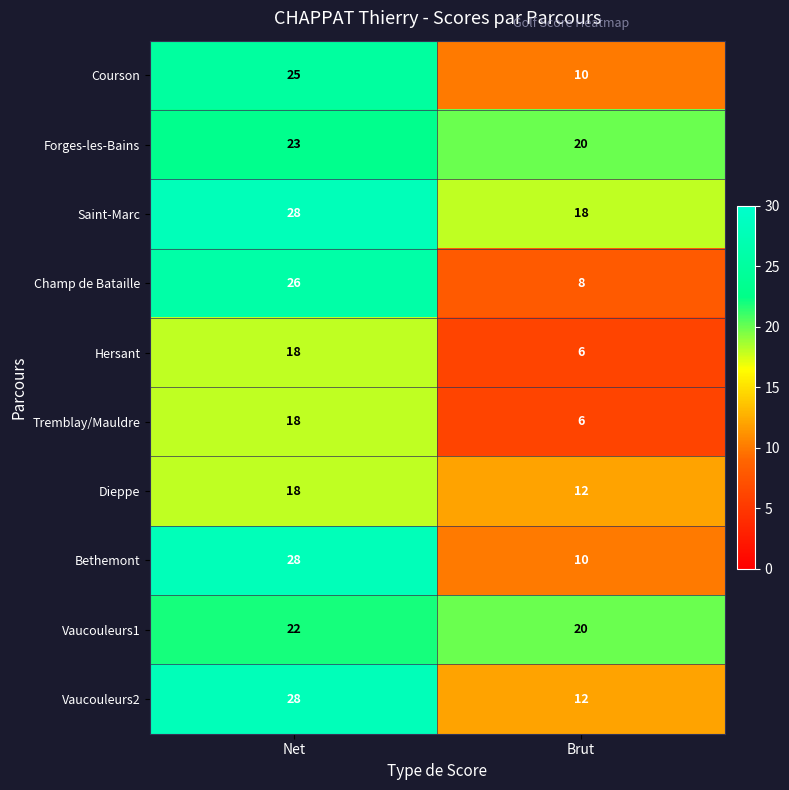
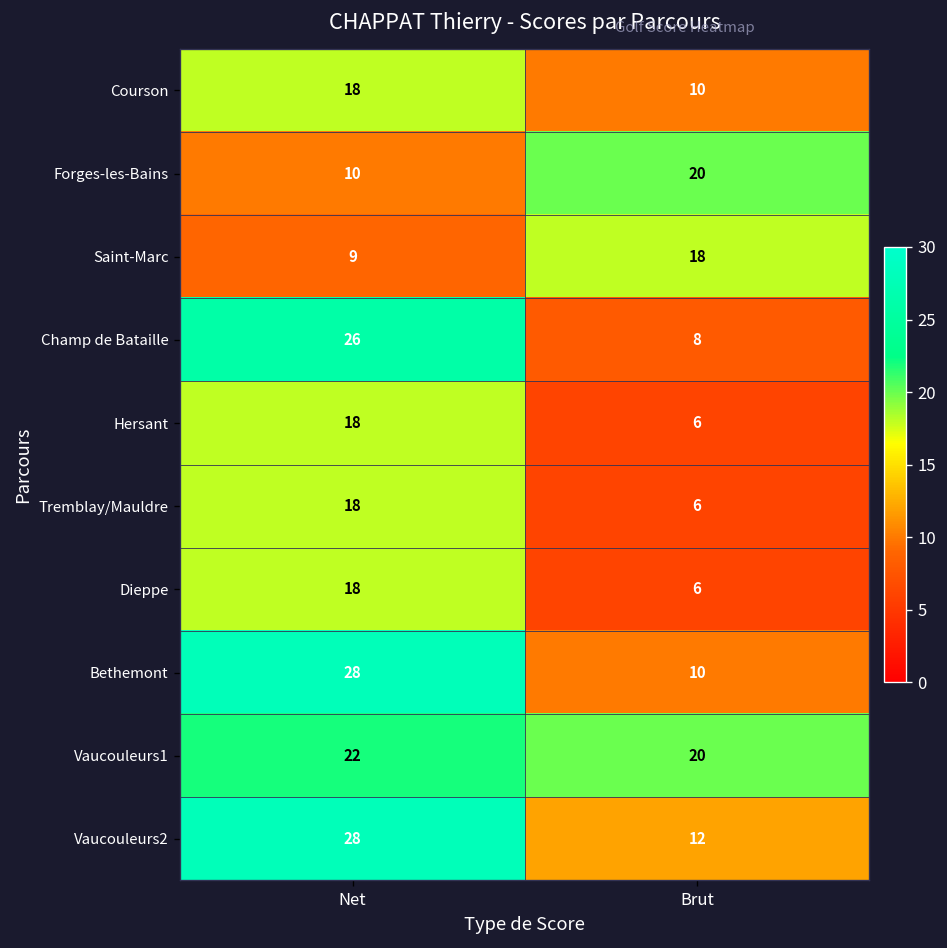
  {
    "Courson": {
-     "Net": 25,
+     "Net": 18,
      "Brut": 10
    },
    "Forges-les-Bains": {
-     "Net": 23,
+     "Net": 10,
      "Brut": 20
    },
    "Saint-Marc": {
-     "Net": 28,
+     "Net": 9,
      "Brut": 18
    },
    "Champ de Bataille": {
      "Net": 26,
      "Brut": 8
    },
    "Hersant": {
      "Net": 18,
      "Brut": 6
    },
    "Tremblay/Mauldre": {
      "Net": 18,
      "Brut": 6
    },
    "Dieppe": {
      "Net": 18,
-     "Brut": 12
+     "Brut": 6
    },
    "Bethemont": {
      "Net": 28,
      "Brut": 10
    },
    "Vaucouleurs1": {
      "Net": 22,
      "Brut": 20
    },
    "Vaucouleurs2": {
      "Net": 28,
      "Brut": 12
    }
  }
